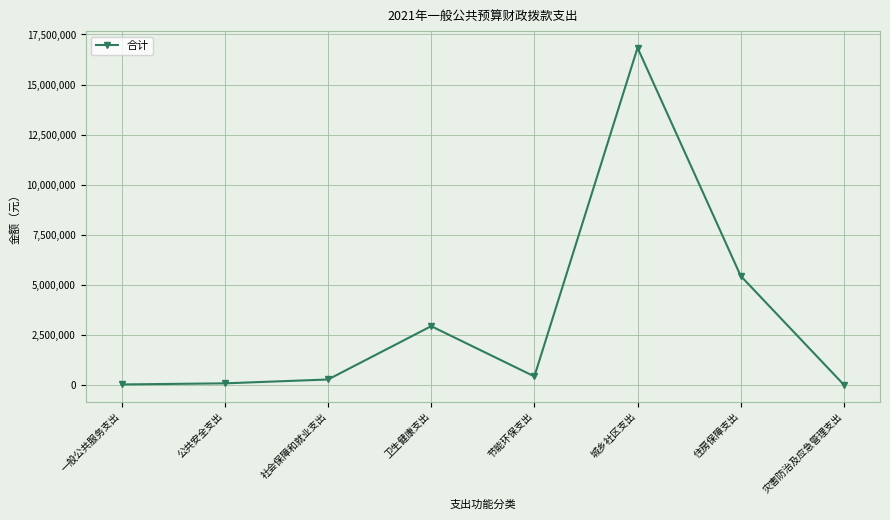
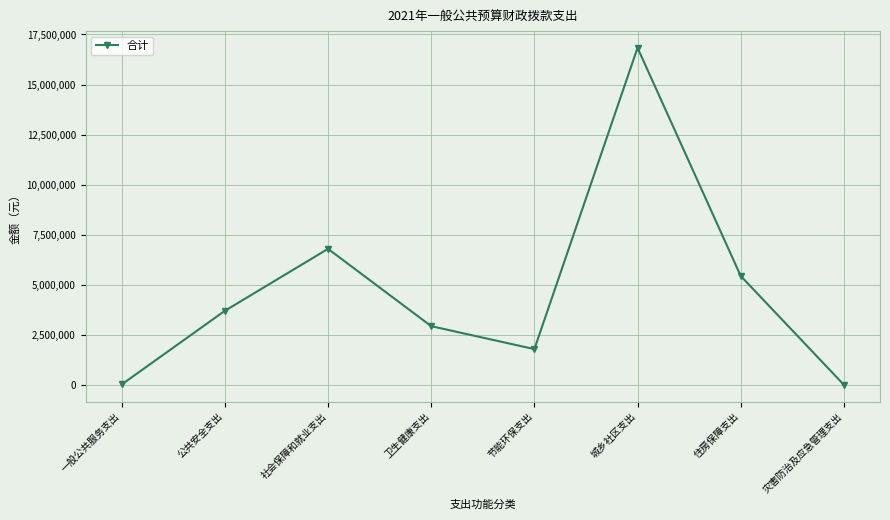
  {
    "一般公共服务支出": "0",
-   "公共安全支出": "100,000",
-   "社会保障和就业支出": "300,000",
+   "公共安全支出": "3,700,000",
+   "社会保障和就业支出": "6,800,000",
    "卫生健康支出": "2,900,000",
-   "节能环保支出": "400,000",
+   "节能环保支出": "1,800,000",
    "城乡社区支出": "16,800,000",
    "住房保障支出": "5,400,000",
    "灾害防治及应急管理支出": "0"
  }
